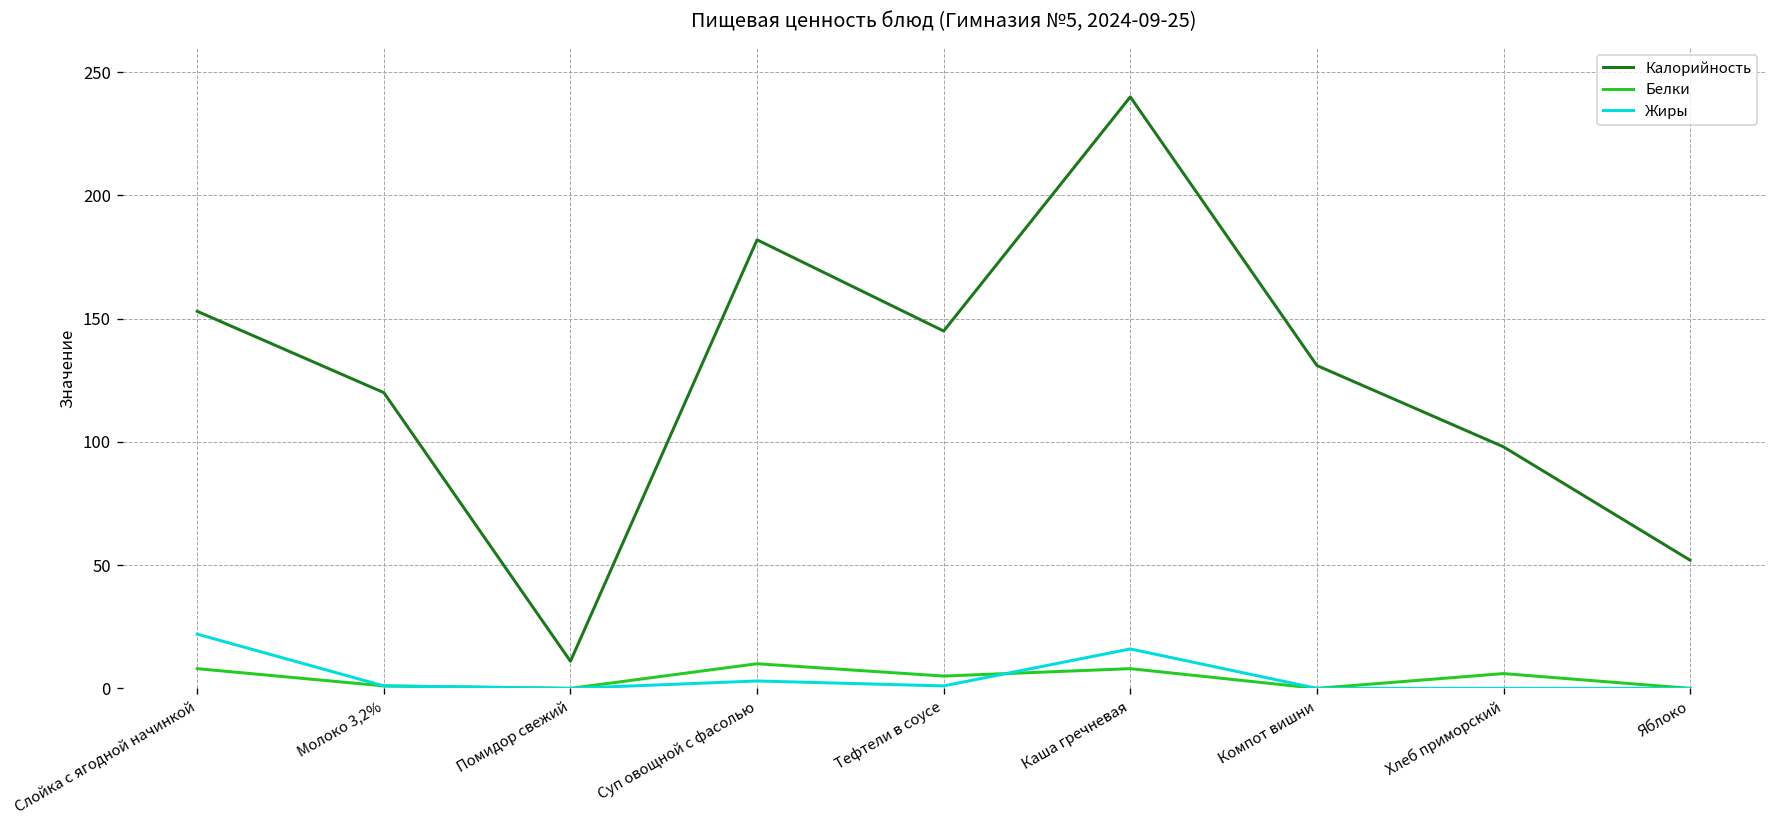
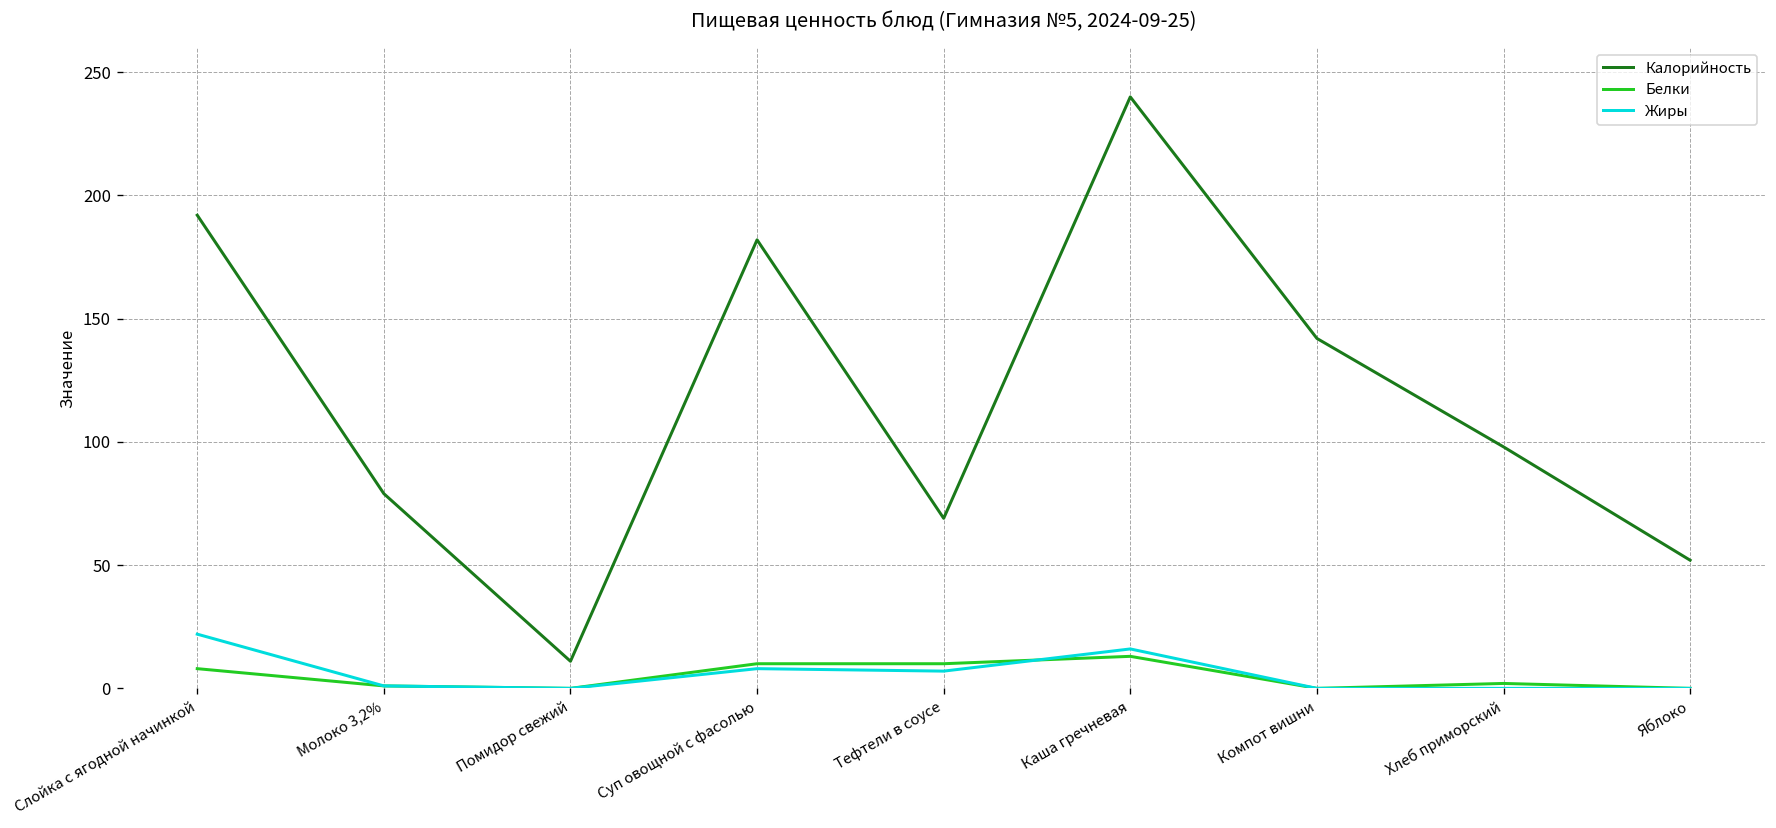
  {
    "Калорийность": {
-     "Слойка с ягодной начинкой": 153,
-     "Молоко 3,2%": 120,
+     "Слойка с ягодной начинкой": 192,
+     "Молоко 3,2%": 79,
      "Помидор свежий": 11,
      "Суп овощной с фасолью": 182,
-     "Тефтели в соусе": 145,
+     "Тефтели в соусе": 69,
      "Каша гречневая": 240,
-     "Компот вишни": 131,
+     "Компот вишни": 142,
      "Хлеб приморский": 98,
      "Яблоко": 52
    },
    "Белки": {
      "Слойка с ягодной начинкой": 8,
      "Суп овощной с фасолью": 10,
-     "Тефтели в соусе": 5,
-     "Каша гречневая": 8,
-     "Хлеб приморский": 6
+     "Тефтели в соусе": 10,
+     "Каша гречневая": 13,
+     "Хлеб приморский": 2
    },
    "Жиры": {
      "Слойка с ягодной начинкой": 22,
-     "Суп овощной с фасолью": 3,
-     "Тефтели в соусе": 1,
+     "Суп овощной с фасолью": 8,
+     "Тефтели в соусе": 7,
      "Каша гречневая": 16,
      "Хлеб приморский": 0
    }
  }
